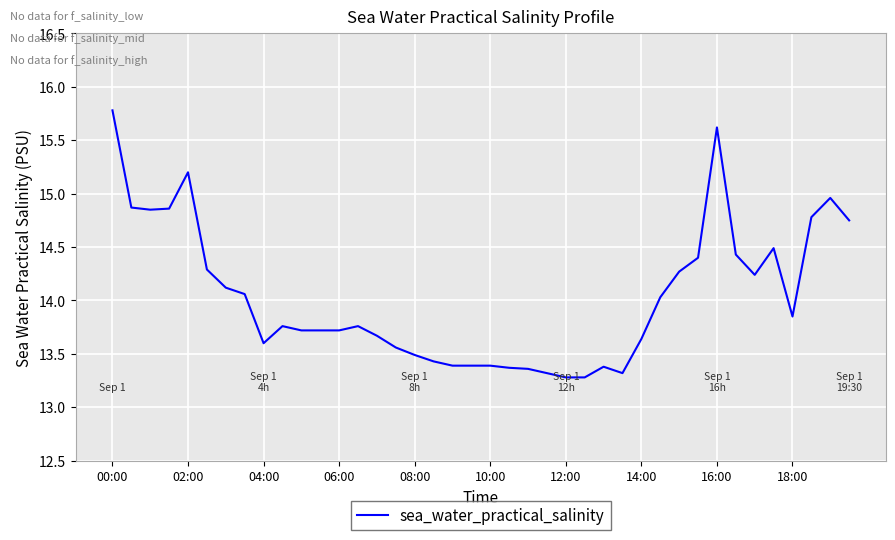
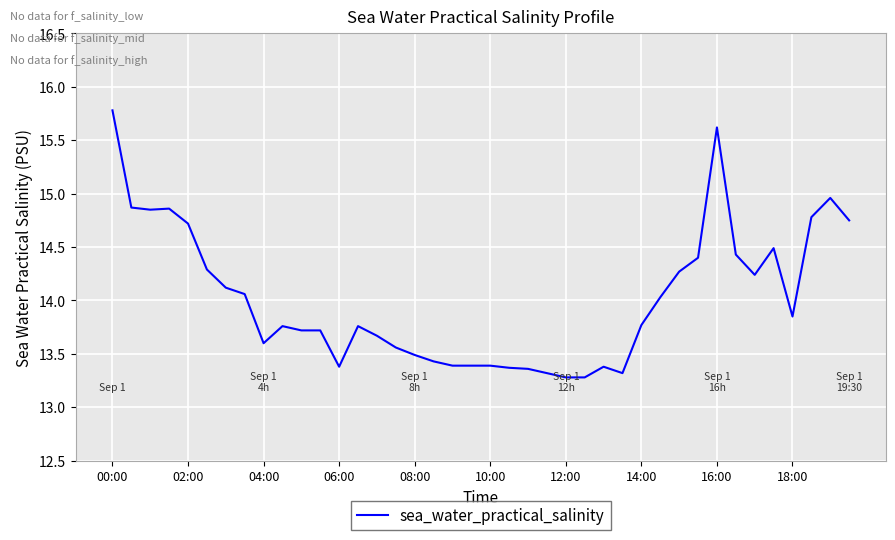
  {
    "00:00": 15.78,
-   "02:00": 15.20,
+   "02:00": 14.72,
    "04:00": 13.60,
-   "06:00": 13.72,
+   "06:00": 13.38,
    "08:00": 13.49,
    "10:00": 13.39,
-   "14:00": 13.64,
+   "14:00": 13.77,
    "16:00": 15.62,
    "18:00": 13.85
  }
